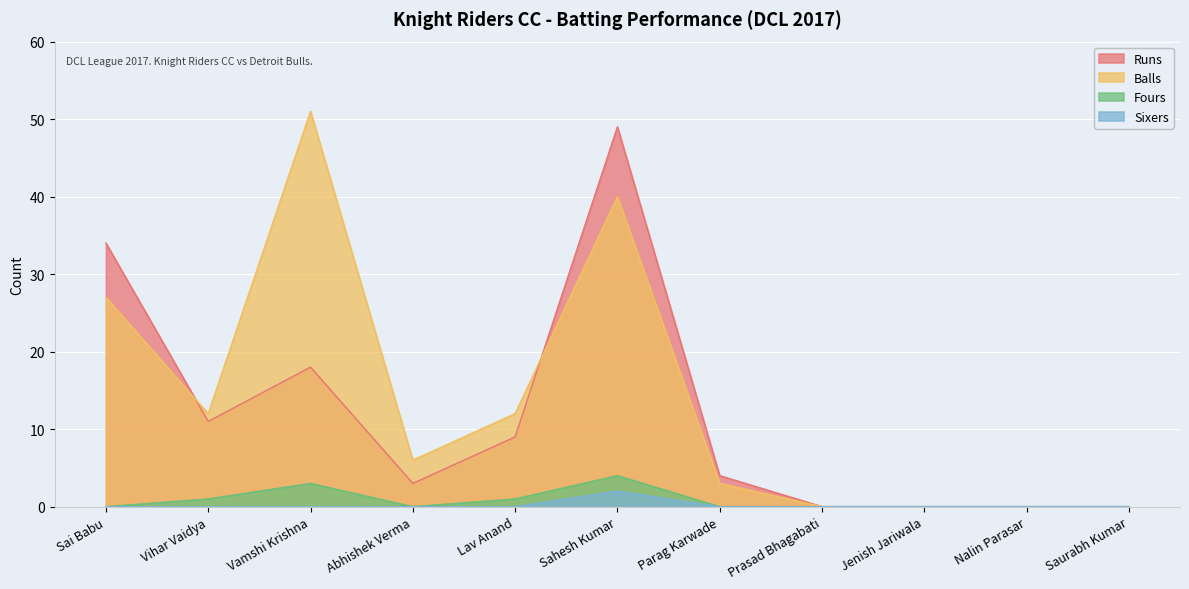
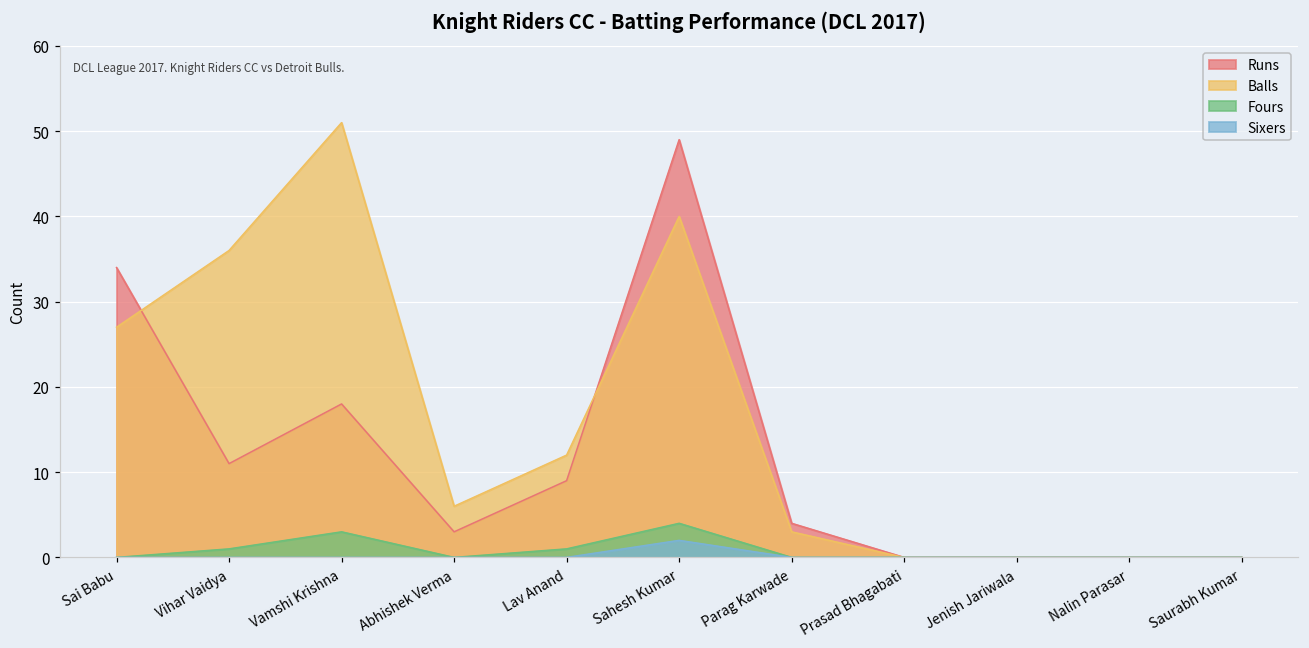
  {
    "Runs": {
      "Sai Babu": 34,
      "Vihar Vaidya": 11,
      "Vamshi Krishna": 18,
      "Abhishek Verma": 3,
      "Lav Anand": 9,
      "Sahesh Kumar": 49,
      "Parag Karwade": 4
    },
    "Balls": {
      "Sai Babu": 27,
-     "Vihar Vaidya": 12,
+     "Vihar Vaidya": 36,
      "Vamshi Krishna": 51,
      "Abhishek Verma": 6,
      "Lav Anand": 12,
      "Sahesh Kumar": 40,
      "Parag Karwade": 3
    },
    "Fours": {
      "Vihar Vaidya": 1,
      "Vamshi Krishna": 3,
      "Lav Anand": 1,
      "Sahesh Kumar": 4
    },
    "Sixers": {
      "Vihar Vaidya": 0,
      "Vamshi Krishna": 0,
      "Lav Anand": 0,
      "Sahesh Kumar": 2
    }
  }
